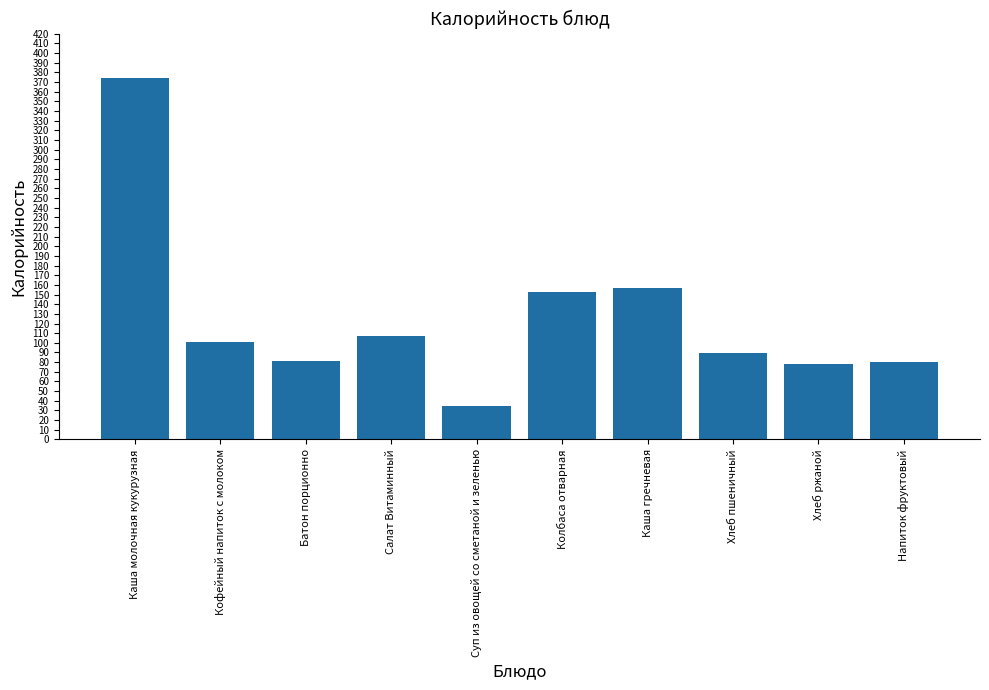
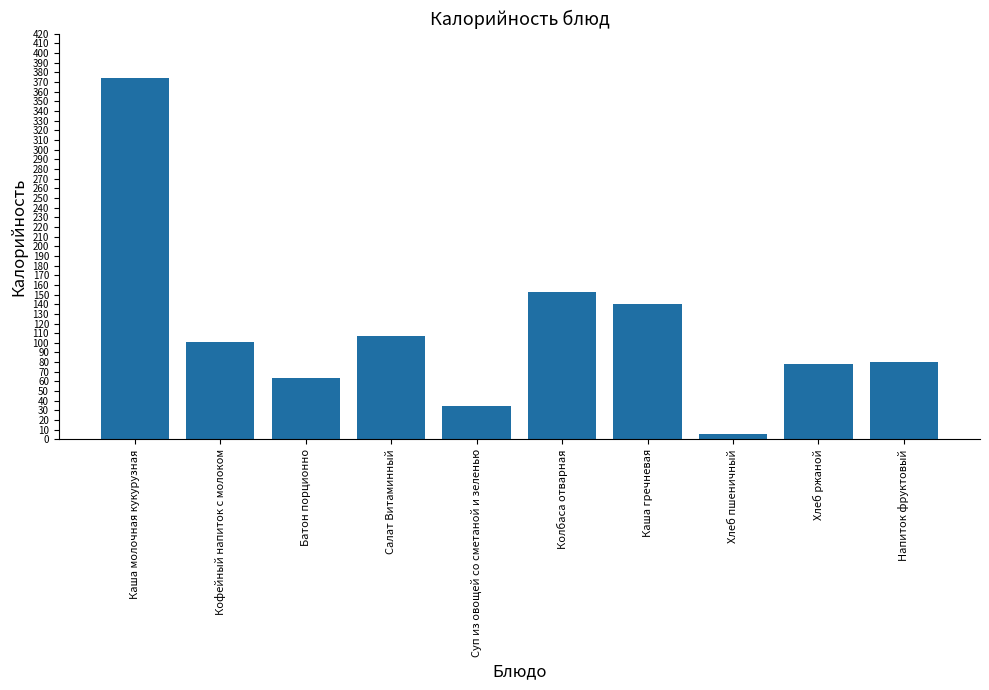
  {
    "Каша молочная кукурузная": 370,
    "Кофейный напиток с молоком": 100,
-   "Батон порционно": 80,
+   "Батон порционно": 60,
    "Салат Витаминный": 110,
    "Суп из овощей со сметаной и зеленью": 40,
    "Колбаса отварная": 150,
-   "Каша гречневая": 160,
-   "Хлеб пшеничный": 90,
+   "Каша гречневая": 140,
+   "Хлеб пшеничный": 10,
    "Хлеб ржаной": 80,
    "Напиток фруктовый": 80
  }
